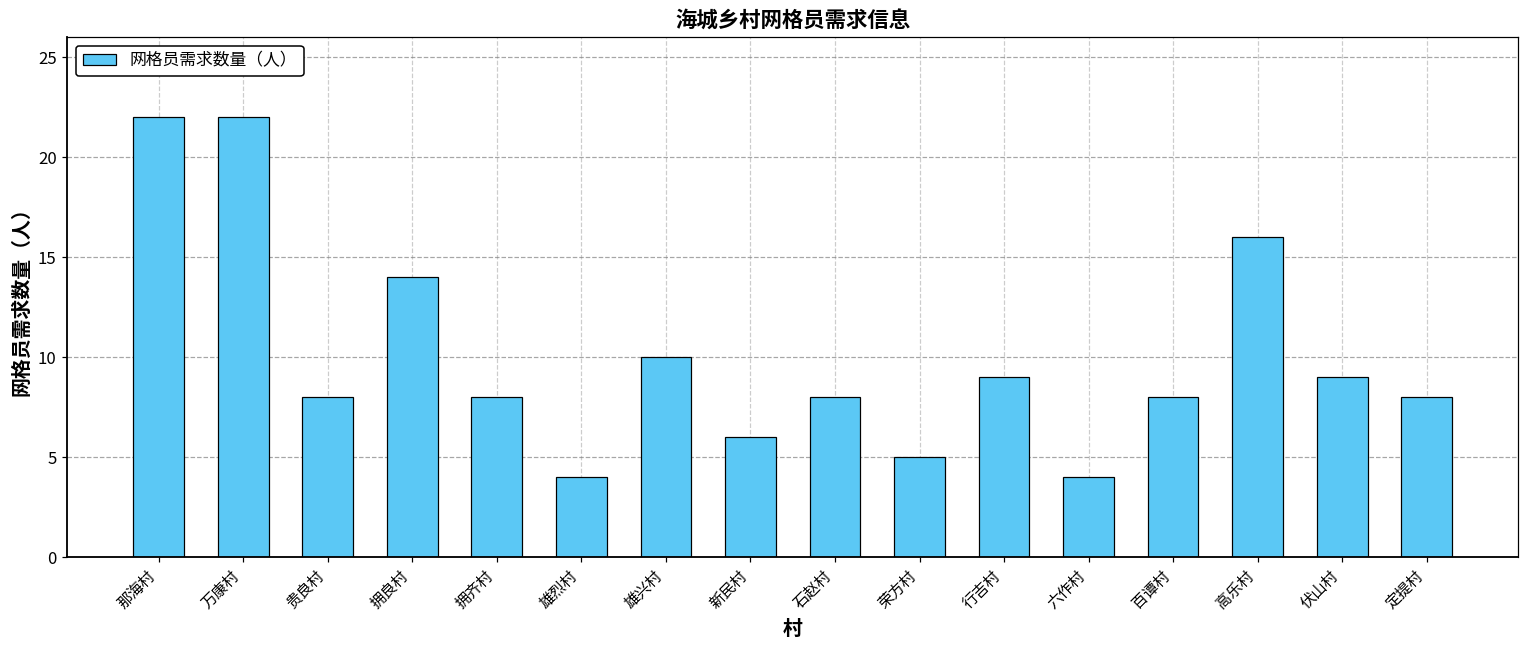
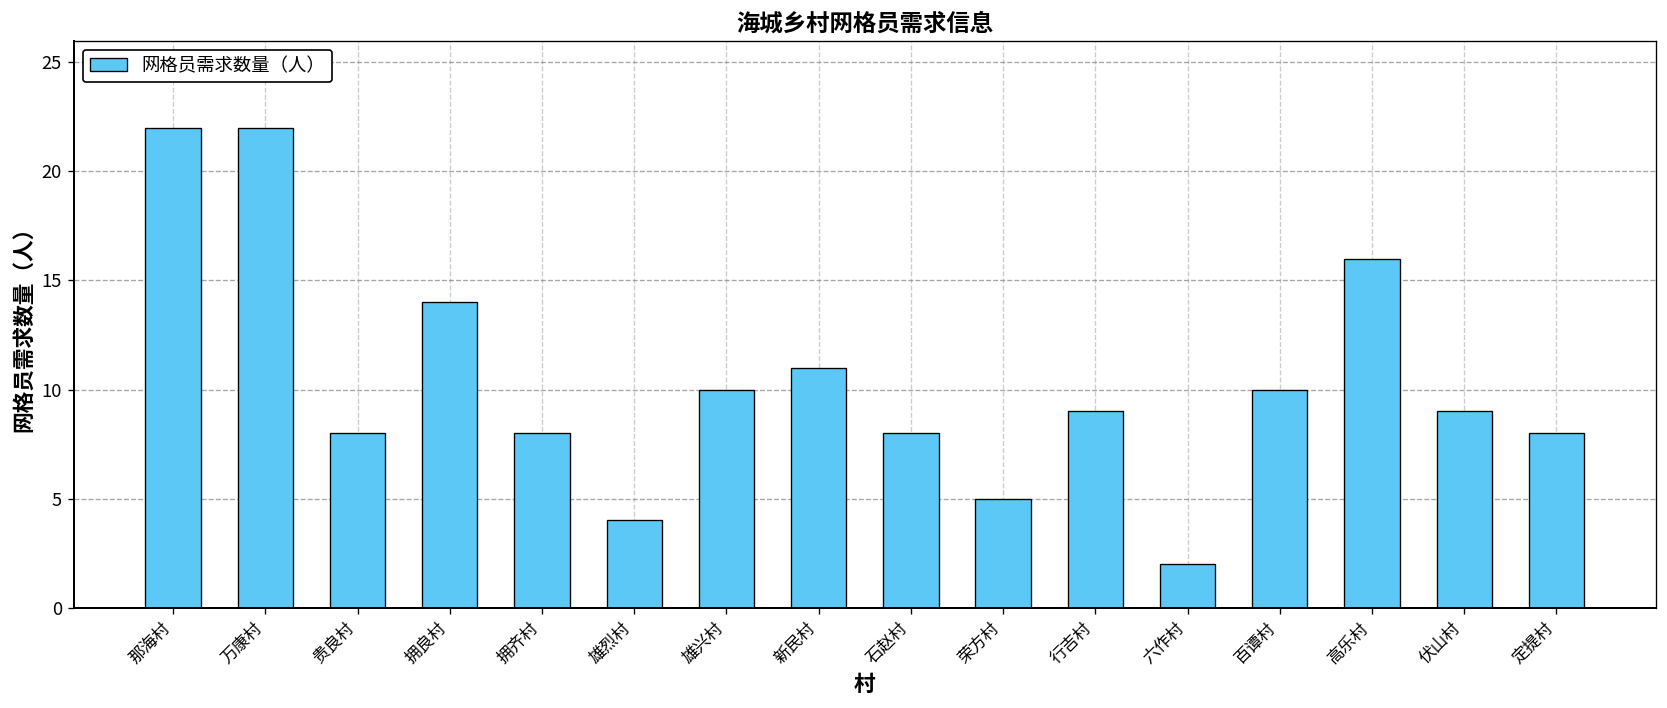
  {
    "那海村": 22,
    "万康村": 22,
    "贵良村": 8,
    "拥良村": 14,
    "拥齐村": 8,
    "雄烈村": 4,
    "雄兴村": 10,
-   "新民村": 6,
+   "新民村": 11,
    "石赵村": 8,
    "荣方村": 5,
    "行吉村": 9,
-   "六作村": 4,
-   "百谭村": 8,
+   "六作村": 2,
+   "百谭村": 10,
    "高乐村": 16,
    "伏山村": 9,
    "定提村": 8
  }
